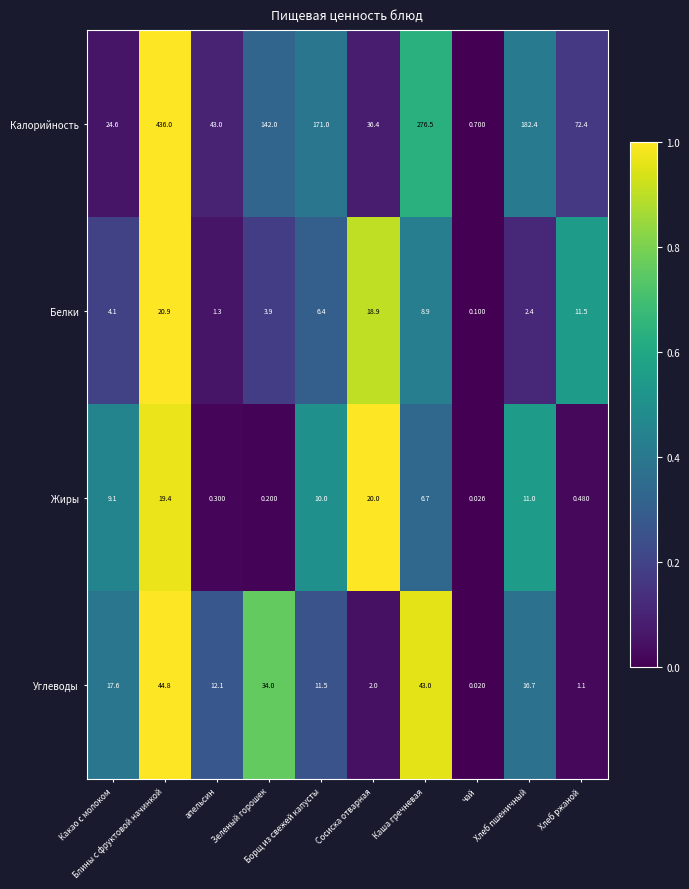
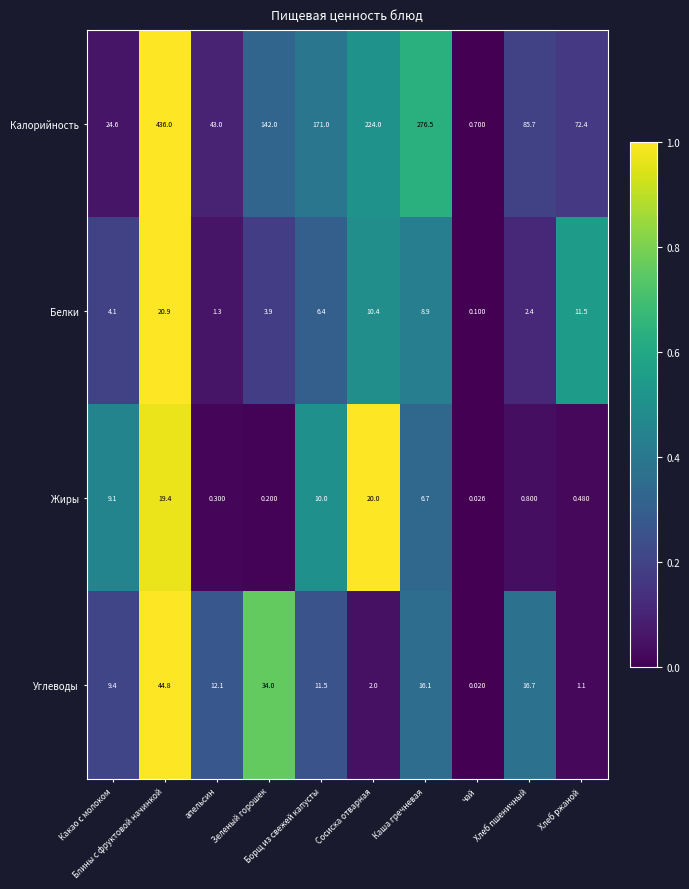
  {
    "Калорийность": {
      "Какао с молоком": 24.6,
      "Блины с фруктовой начинкой": 436.0,
      "апельсин": 43.0,
      "Зеленый горошек": 142.0,
      "Борщ из свежей капусты": 171.0,
-     "Сосиска отварная": 36.4,
+     "Сосиска отварная": 224.0,
      "Каша гречневая": 276.5,
      "чай": 0.700,
-     "Хлеб пшеничный": 182.4,
+     "Хлеб пшеничный": 85.7,
      "Хлеб ржаной": 72.4
    },
    "Белки": {
      "Какао с молоком": 4.1,
      "Блины с фруктовой начинкой": 20.9,
      "апельсин": 1.3,
      "Зеленый горошек": 3.9,
      "Борщ из свежей капусты": 6.4,
-     "Сосиска отварная": 18.9,
+     "Сосиска отварная": 10.4,
      "Каша гречневая": 8.9,
      "чай": 0.100,
      "Хлеб пшеничный": 2.4,
      "Хлеб ржаной": 11.5
    },
    "Жиры": {
      "Какао с молоком": 9.1,
      "Блины с фруктовой начинкой": 19.4,
      "апельсин": 0.300,
      "Зеленый горошек": 0.200,
      "Борщ из свежей капусты": 10.0,
      "Сосиска отварная": 20.0,
      "Каша гречневая": 6.7,
      "чай": 0.026,
-     "Хлеб пшеничный": 11.0,
+     "Хлеб пшеничный": 0.800,
      "Хлеб ржаной": 0.480
    },
    "Углеводы": {
-     "Какао с молоком": 17.6,
+     "Какао с молоком": 9.4,
      "Блины с фруктовой начинкой": 44.8,
      "апельсин": 12.1,
      "Зеленый горошек": 34.0,
      "Борщ из свежей капусты": 11.5,
      "Сосиска отварная": 2.0,
-     "Каша гречневая": 43.0,
+     "Каша гречневая": 16.1,
      "чай": 0.020,
      "Хлеб пшеничный": 16.7,
      "Хлеб ржаной": 1.1
    }
  }
